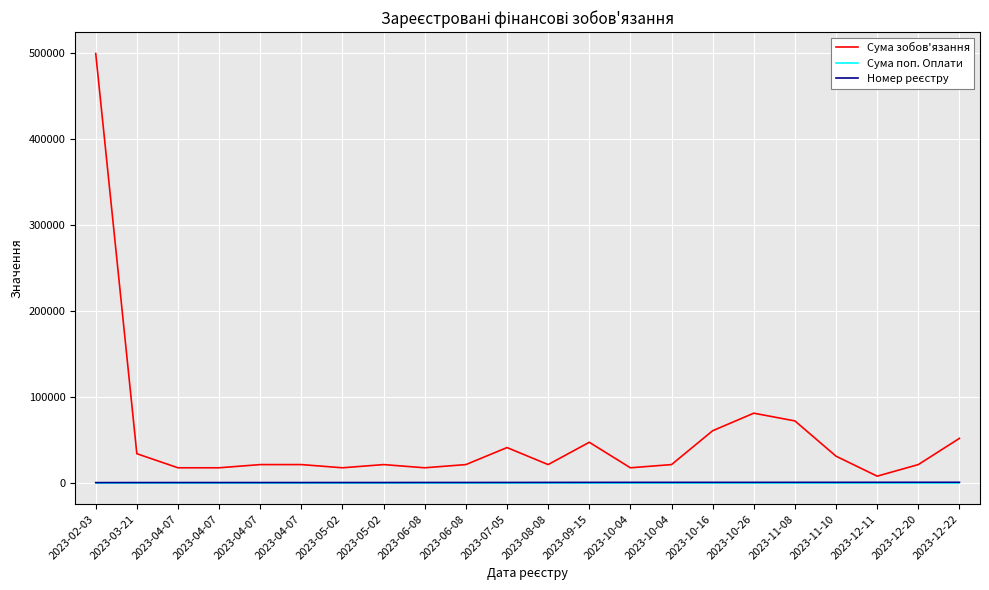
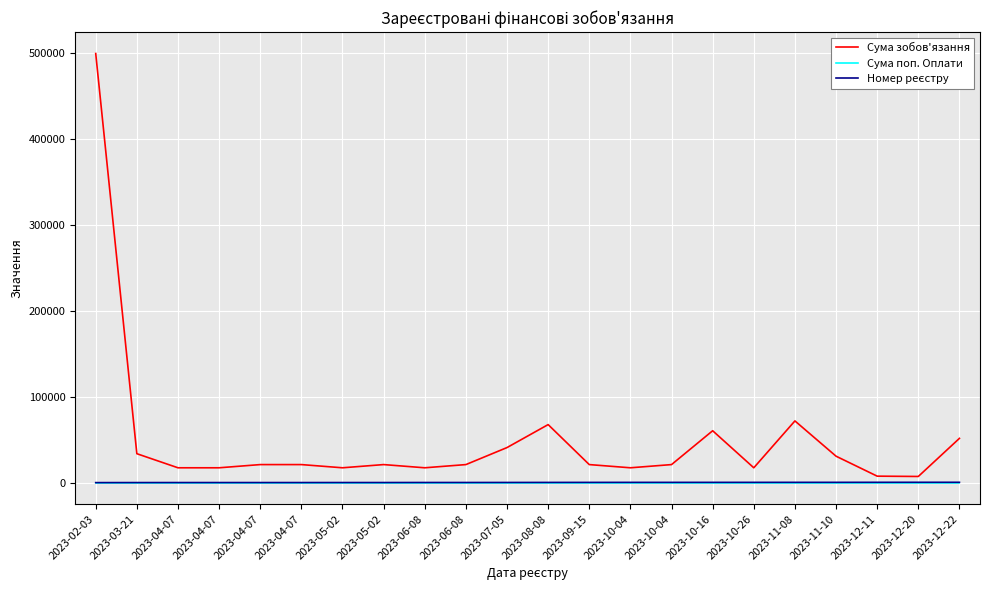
  {
    "Сума зобов'язання": {
      "2023-02-03": 500000,
      "2023-03-21": 30000,
      "2023-07-05": 40000,
-     "2023-08-08": 20000,
-     "2023-09-15": 50000,
+     "2023-08-08": 70000,
+     "2023-09-15": 20000,
      "2023-10-16": 60000,
-     "2023-10-26": 80000,
+     "2023-10-26": 20000,
      "2023-11-08": 70000,
      "2023-11-10": 30000,
      "2023-12-11": 10000,
-     "2023-12-20": 20000,
+     "2023-12-20": 10000,
      "2023-12-22": 50000
    }
  }
